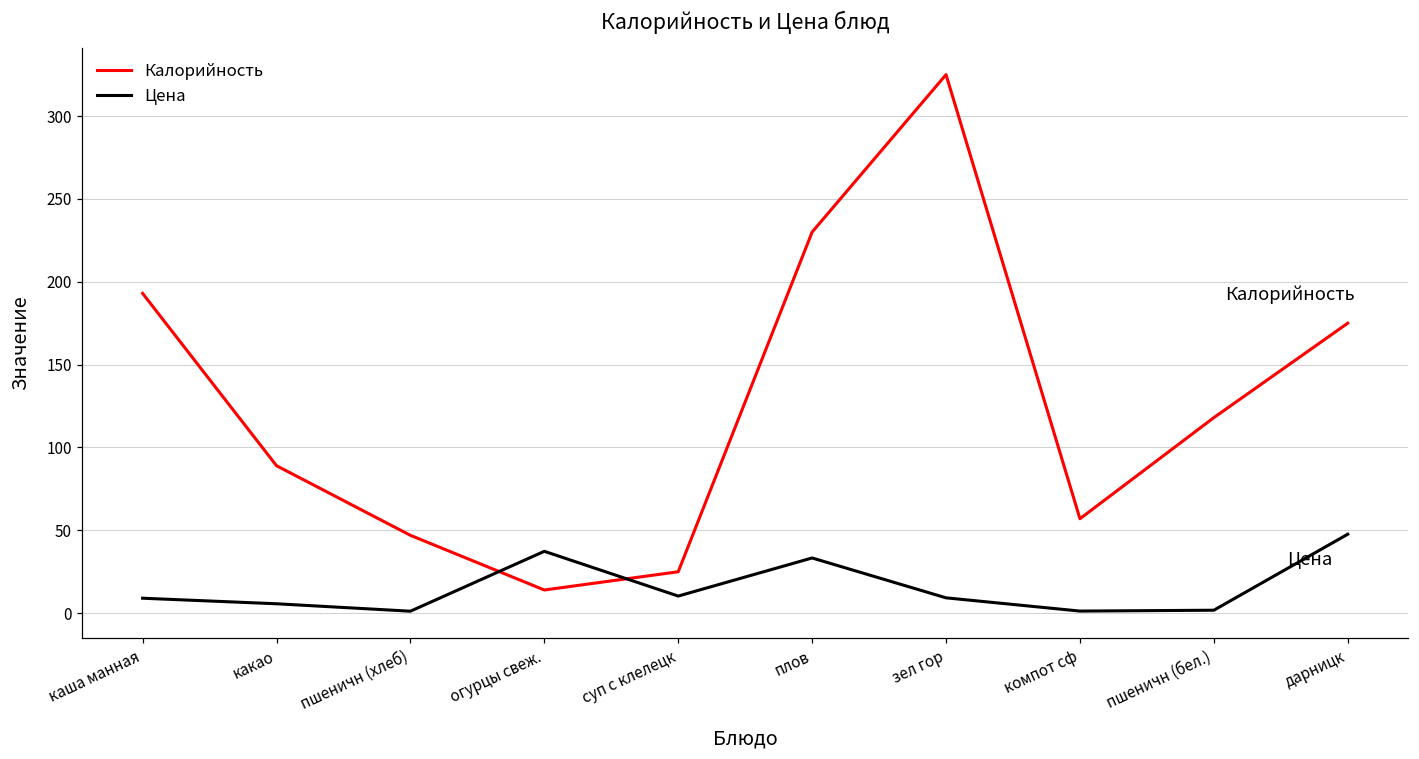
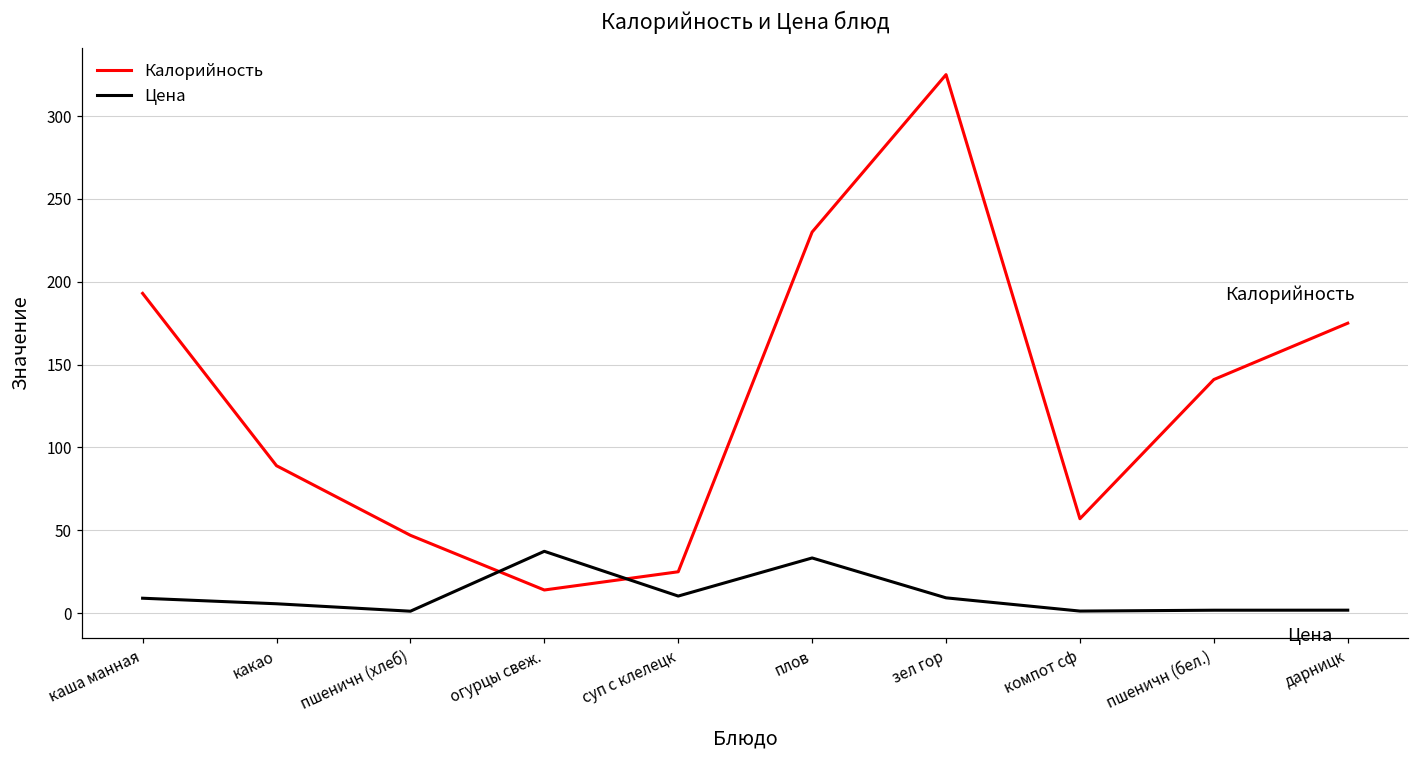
  {
    "Калорийность": {
      "каша манная": 193,
      "какао": 89,
      "пшеничн (хлеб)": 47,
      "огурцы свеж.": 14,
      "суп с клелецк": 25,
      "плов": 230,
      "зел гор": 325,
      "компот сф": 57,
-     "пшеничн (бел.)": 118,
+     "пшеничн (бел.)": 141,
      "дарницк": 175
    },
    "Цена": {
      "каша манная": 9,
      "какао": 6,
      "пшеничн (хлеб)": 1,
      "огурцы свеж.": 37,
      "суп с клелецк": 10,
      "плов": 33,
      "зел гор": 9,
      "компот сф": 1,
      "пшеничн (бел.)": 2,
-     "дарницк": 48
+     "дарницк": 2
    }
  }
